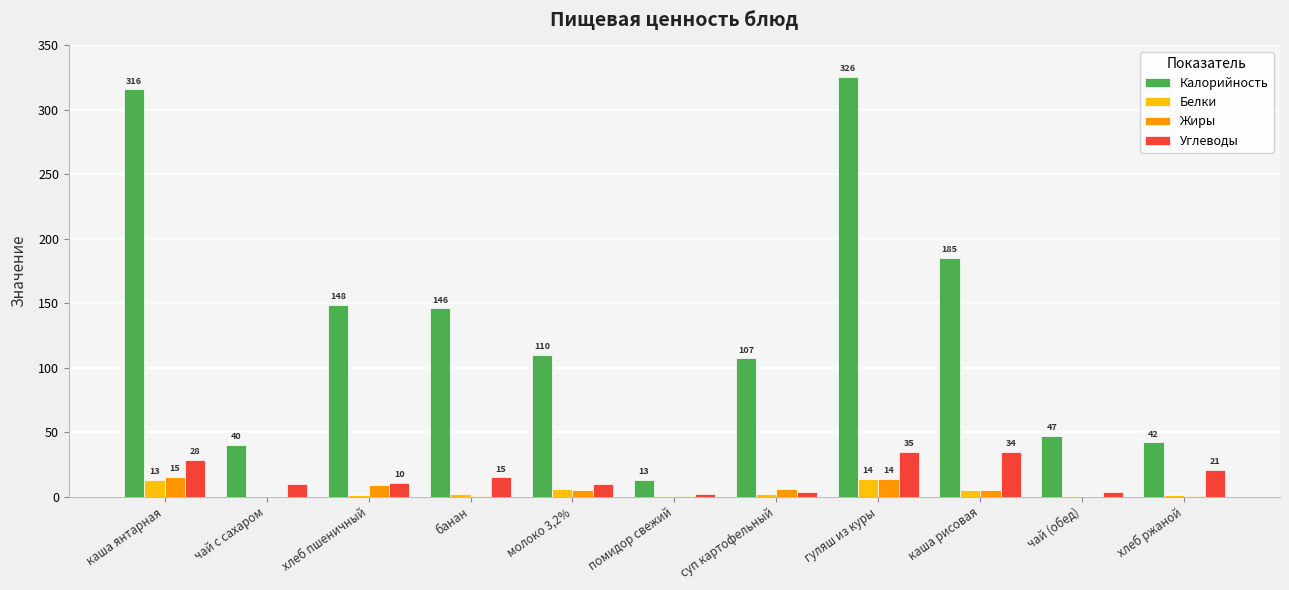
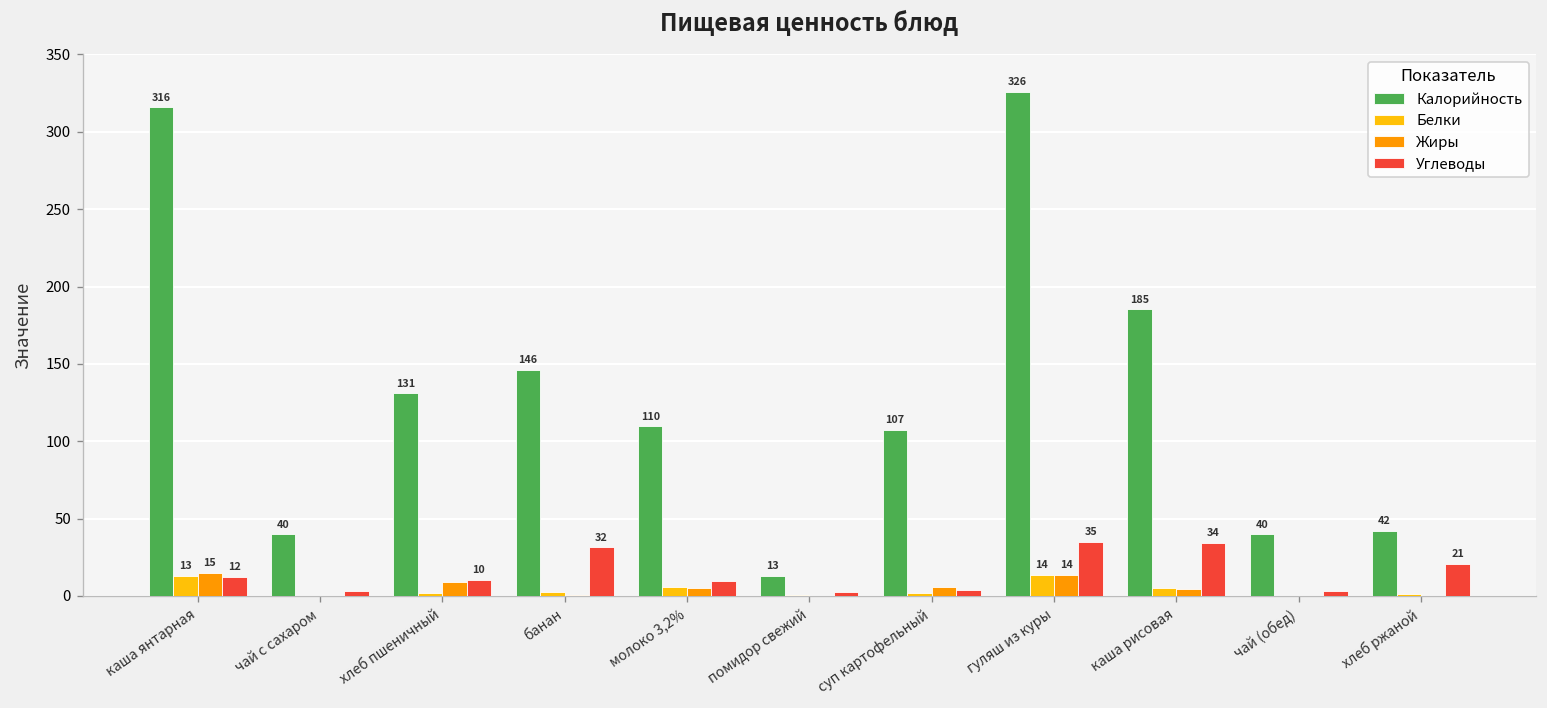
  {
    "Калорийность": {
      "каша янтарная": 316,
      "чай с сахаром": 40,
-     "хлеб пшеничный": 148,
+     "хлеб пшеничный": 131,
      "банан": 146,
      "молоко 3,2%": 110,
      "помидор свежий": 13,
      "суп картофельный": 107,
      "гуляш из куры": 326,
      "каша рисовая": 185,
-     "чай (обед)": 47,
+     "чай (обед)": 40,
      "хлеб ржаной": 42
    },
    "Углеводы": {
-     "каша янтарная": 28,
-     "чай с сахаром": 10,
+     "каша янтарная": 12,
+     "чай с сахаром": 3,
      "хлеб пшеничный": 10,
-     "банан": 15,
+     "банан": 32,
      "гуляш из куры": 35,
      "каша рисовая": 34,
      "хлеб ржаной": 21
    }
  }
